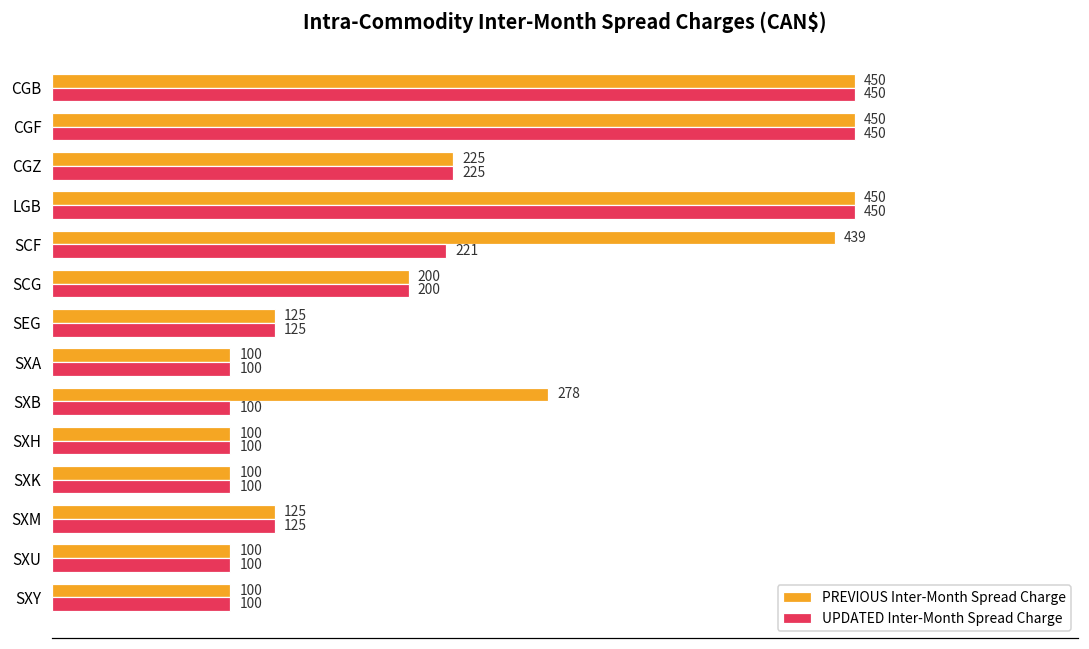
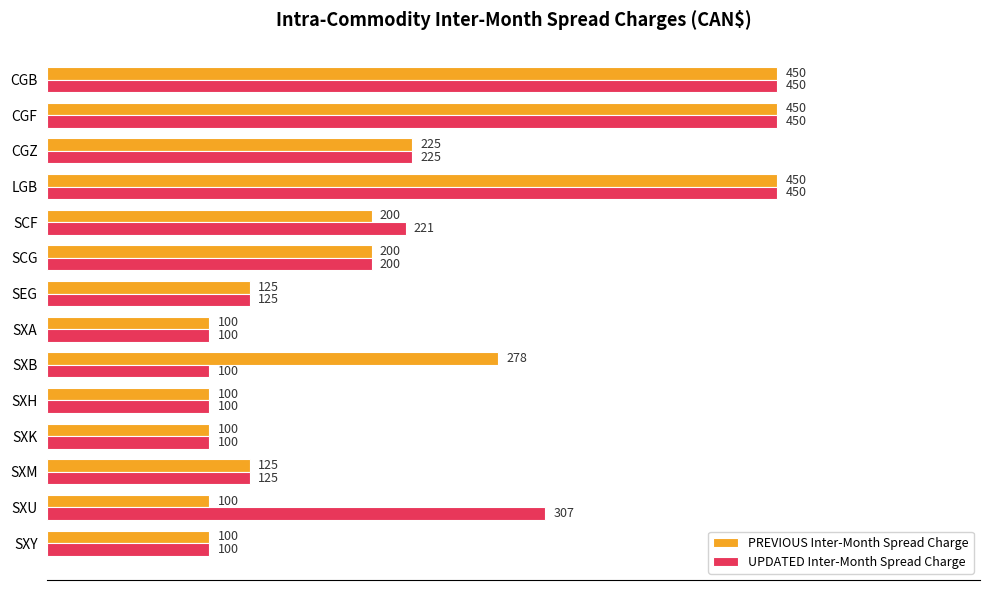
  {
    "PREVIOUS Inter-Month Spread Charge": {
      "CGB": 450,
      "CGF": 450,
      "CGZ": 225,
      "LGB": 450,
-     "SCF": 439,
+     "SCF": 200,
      "SCG": 200,
      "SEG": 125,
      "SXA": 100,
      "SXB": 278,
      "SXH": 100,
      "SXK": 100,
      "SXM": 125,
      "SXU": 100,
      "SXY": 100
    },
    "UPDATED Inter-Month Spread Charge": {
      "CGB": 450,
      "CGF": 450,
      "CGZ": 225,
      "LGB": 450,
      "SCF": 221,
      "SCG": 200,
      "SEG": 125,
      "SXA": 100,
      "SXB": 100,
      "SXH": 100,
      "SXK": 100,
      "SXM": 125,
-     "SXU": 100,
+     "SXU": 307,
      "SXY": 100
    }
  }
